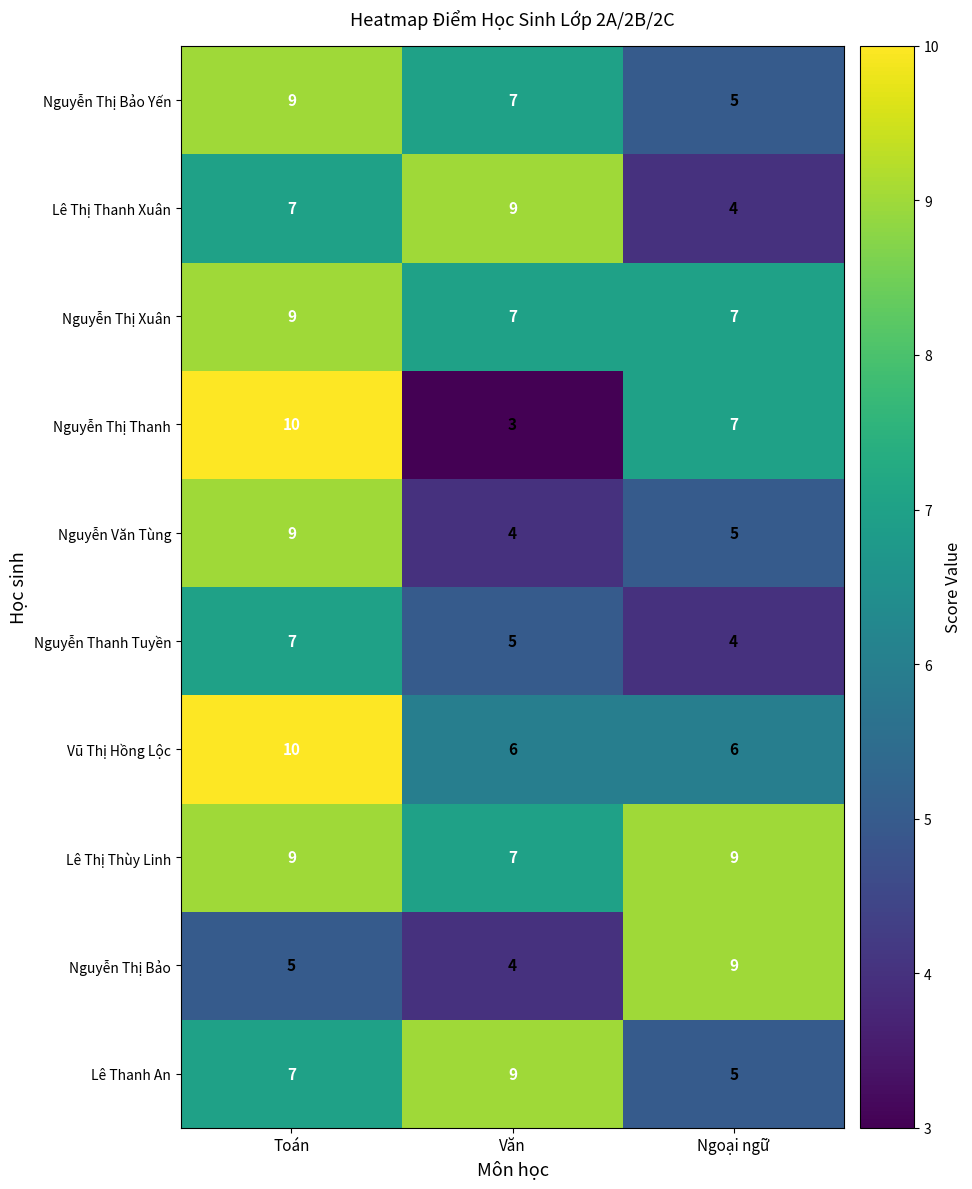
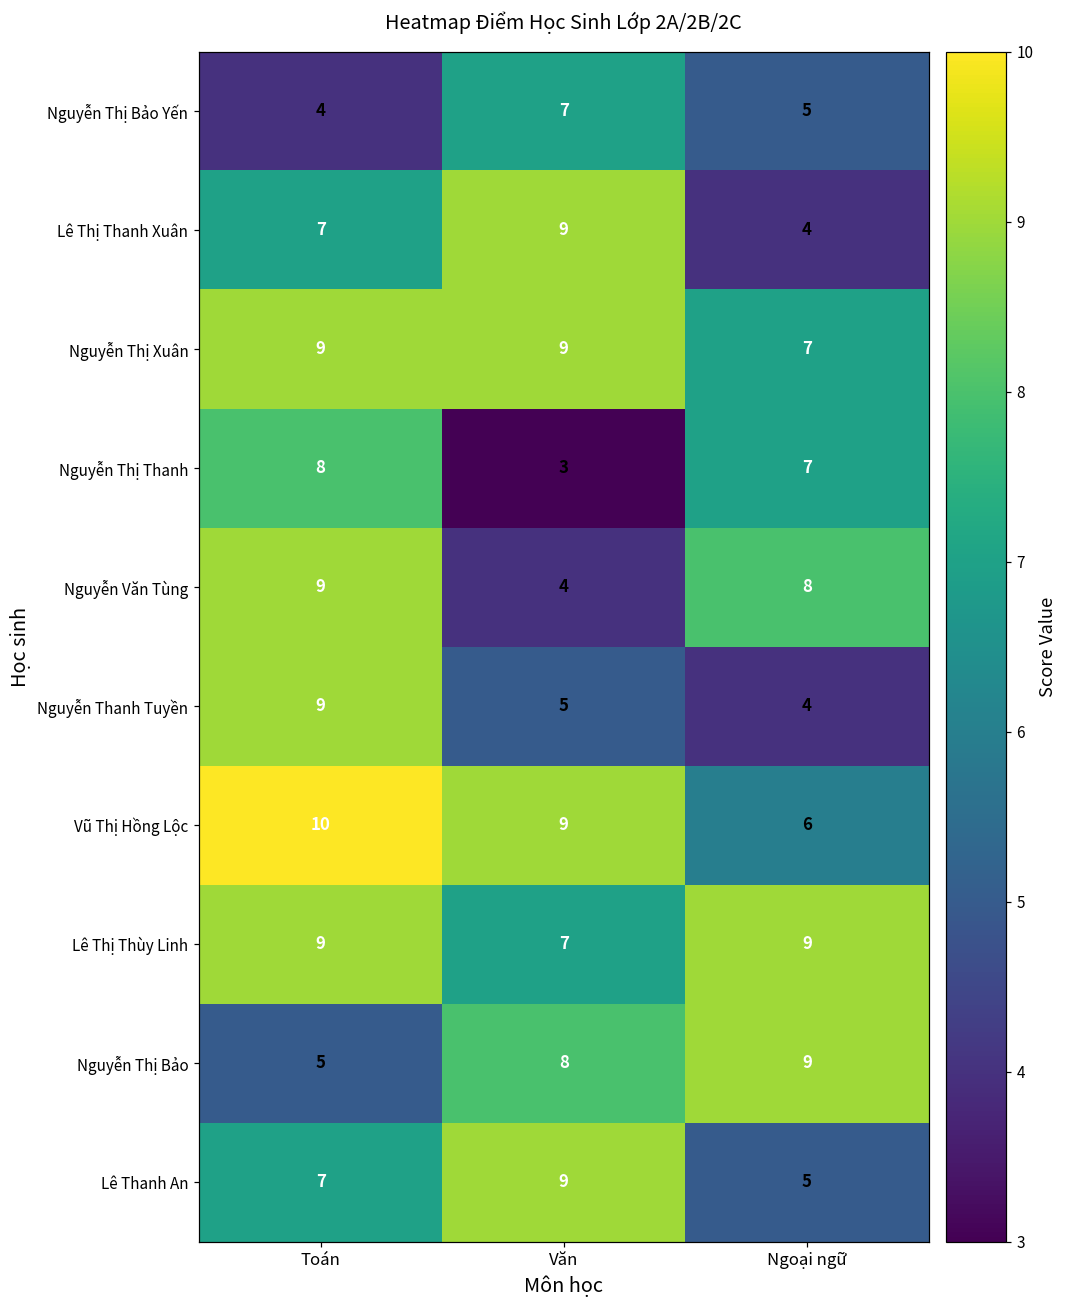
  {
    "Nguyễn Thị Bảo Yến": {
-     "Toán": 9,
+     "Toán": 4,
      "Văn": 7,
      "Ngoại ngữ": 5
    },
    "Lê Thị Thanh Xuân": {
      "Toán": 7,
      "Văn": 9,
      "Ngoại ngữ": 4
    },
    "Nguyễn Thị Xuân": {
      "Toán": 9,
-     "Văn": 7,
+     "Văn": 9,
      "Ngoại ngữ": 7
    },
    "Nguyễn Thị Thanh": {
-     "Toán": 10,
+     "Toán": 8,
      "Văn": 3,
      "Ngoại ngữ": 7
    },
    "Nguyễn Văn Tùng": {
      "Toán": 9,
      "Văn": 4,
-     "Ngoại ngữ": 5
+     "Ngoại ngữ": 8
    },
    "Nguyễn Thanh Tuyền": {
-     "Toán": 7,
+     "Toán": 9,
      "Văn": 5,
      "Ngoại ngữ": 4
    },
    "Vũ Thị Hồng Lộc": {
      "Toán": 10,
-     "Văn": 6,
+     "Văn": 9,
      "Ngoại ngữ": 6
    },
    "Lê Thị Thùy Linh": {
      "Toán": 9,
      "Văn": 7,
      "Ngoại ngữ": 9
    },
    "Nguyễn Thị Bảo": {
      "Toán": 5,
-     "Văn": 4,
+     "Văn": 8,
      "Ngoại ngữ": 9
    },
    "Lê Thanh An": {
      "Toán": 7,
      "Văn": 9,
      "Ngoại ngữ": 5
    }
  }
